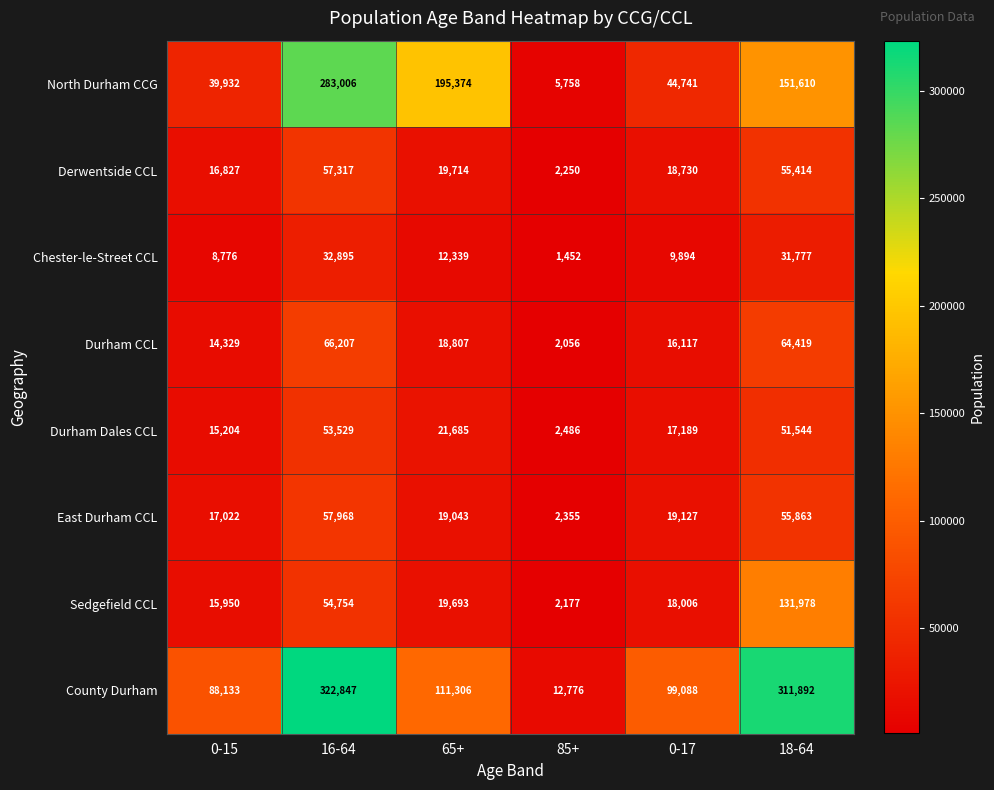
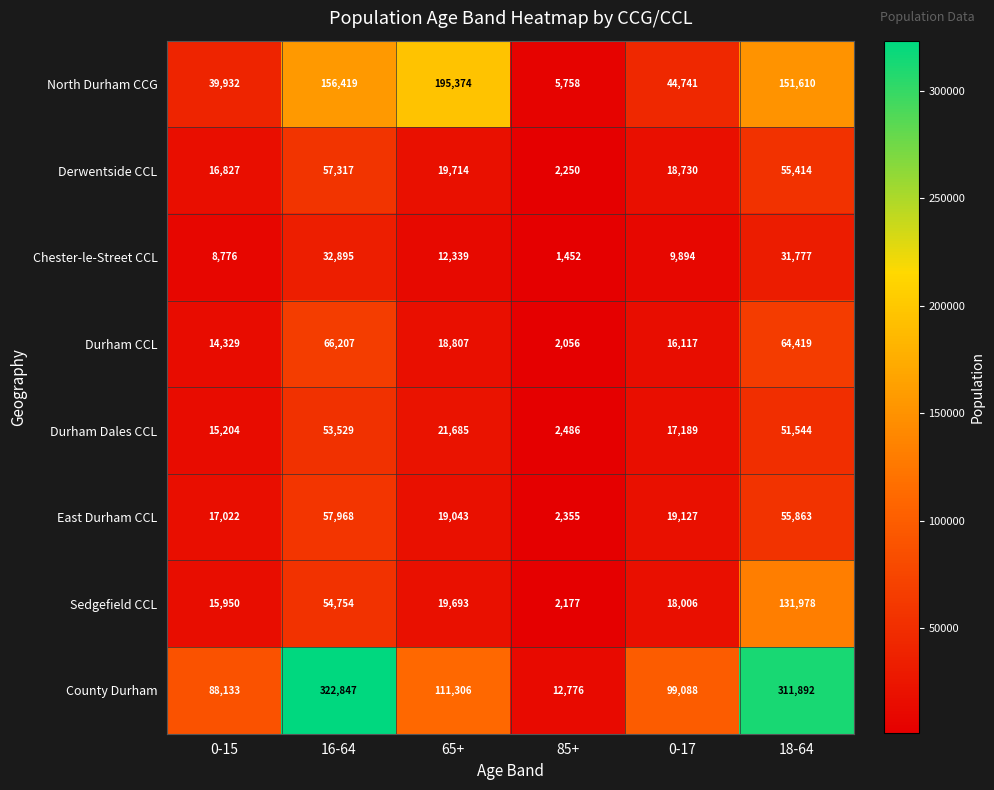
  {
    "North Durham CCG": {
      "0-15": "39,932",
-     "16-64": "283,006",
+     "16-64": "156,419",
      "65+": "195,374",
      "85+": "5,758",
      "0-17": "44,741",
      "18-64": "151,610"
    },
    "Derwentside CCL": {
      "0-15": "16,827",
      "16-64": "57,317",
      "65+": "19,714",
      "85+": "2,250",
      "0-17": "18,730",
      "18-64": "55,414"
    },
    "Chester-le-Street CCL": {
      "0-15": "8,776",
      "16-64": "32,895",
      "65+": "12,339",
      "85+": "1,452",
      "0-17": "9,894",
      "18-64": "31,777"
    },
    "Durham CCL": {
      "0-15": "14,329",
      "16-64": "66,207",
      "65+": "18,807",
      "85+": "2,056",
      "0-17": "16,117",
      "18-64": "64,419"
    },
    "Durham Dales CCL": {
      "0-15": "15,204",
      "16-64": "53,529",
      "65+": "21,685",
      "85+": "2,486",
      "0-17": "17,189",
      "18-64": "51,544"
    },
    "East Durham CCL": {
      "0-15": "17,022",
      "16-64": "57,968",
      "65+": "19,043",
      "85+": "2,355",
      "0-17": "19,127",
      "18-64": "55,863"
    },
    "Sedgefield CCL": {
      "0-15": "15,950",
      "16-64": "54,754",
      "65+": "19,693",
      "85+": "2,177",
      "0-17": "18,006",
      "18-64": "131,978"
    },
    "County Durham": {
      "0-15": "88,133",
      "16-64": "322,847",
      "65+": "111,306",
      "85+": "12,776",
      "0-17": "99,088",
      "18-64": "311,892"
    }
  }
